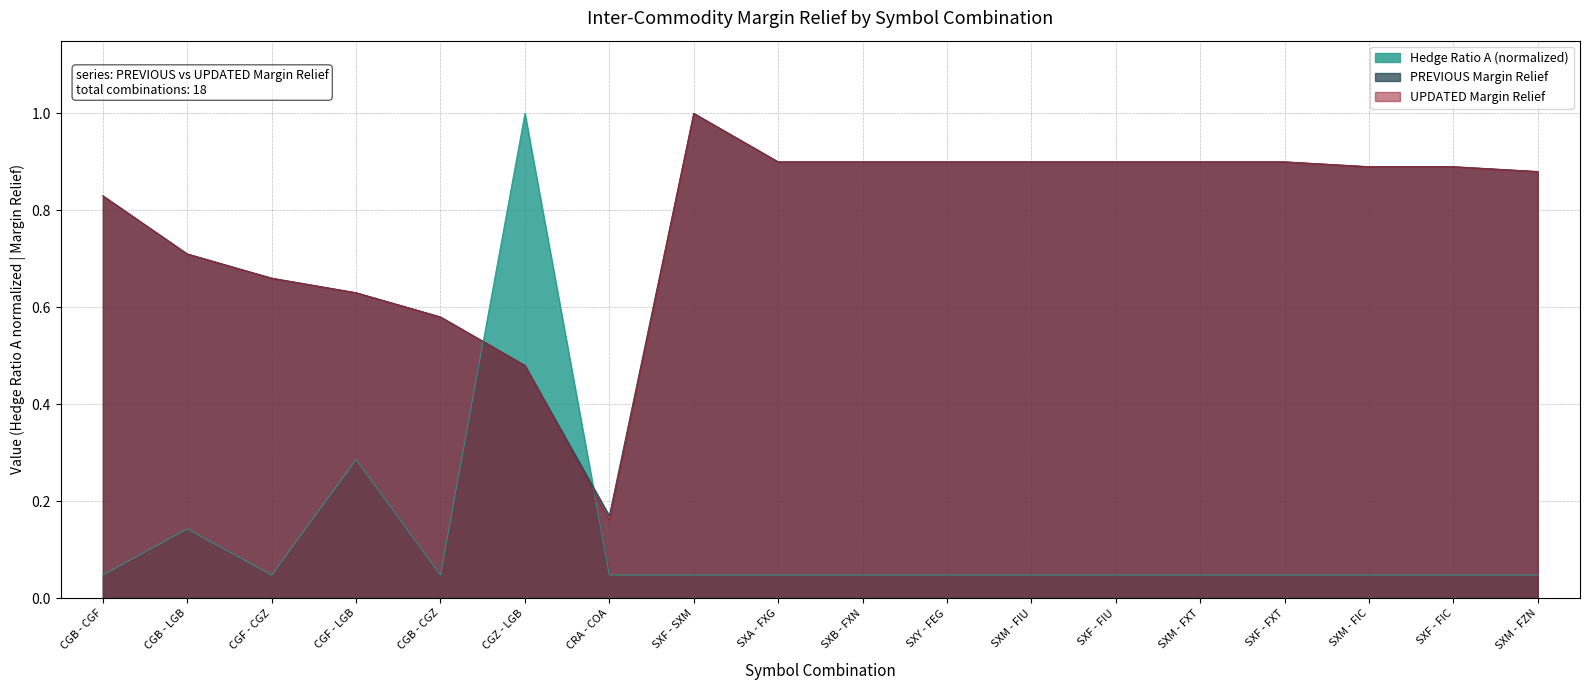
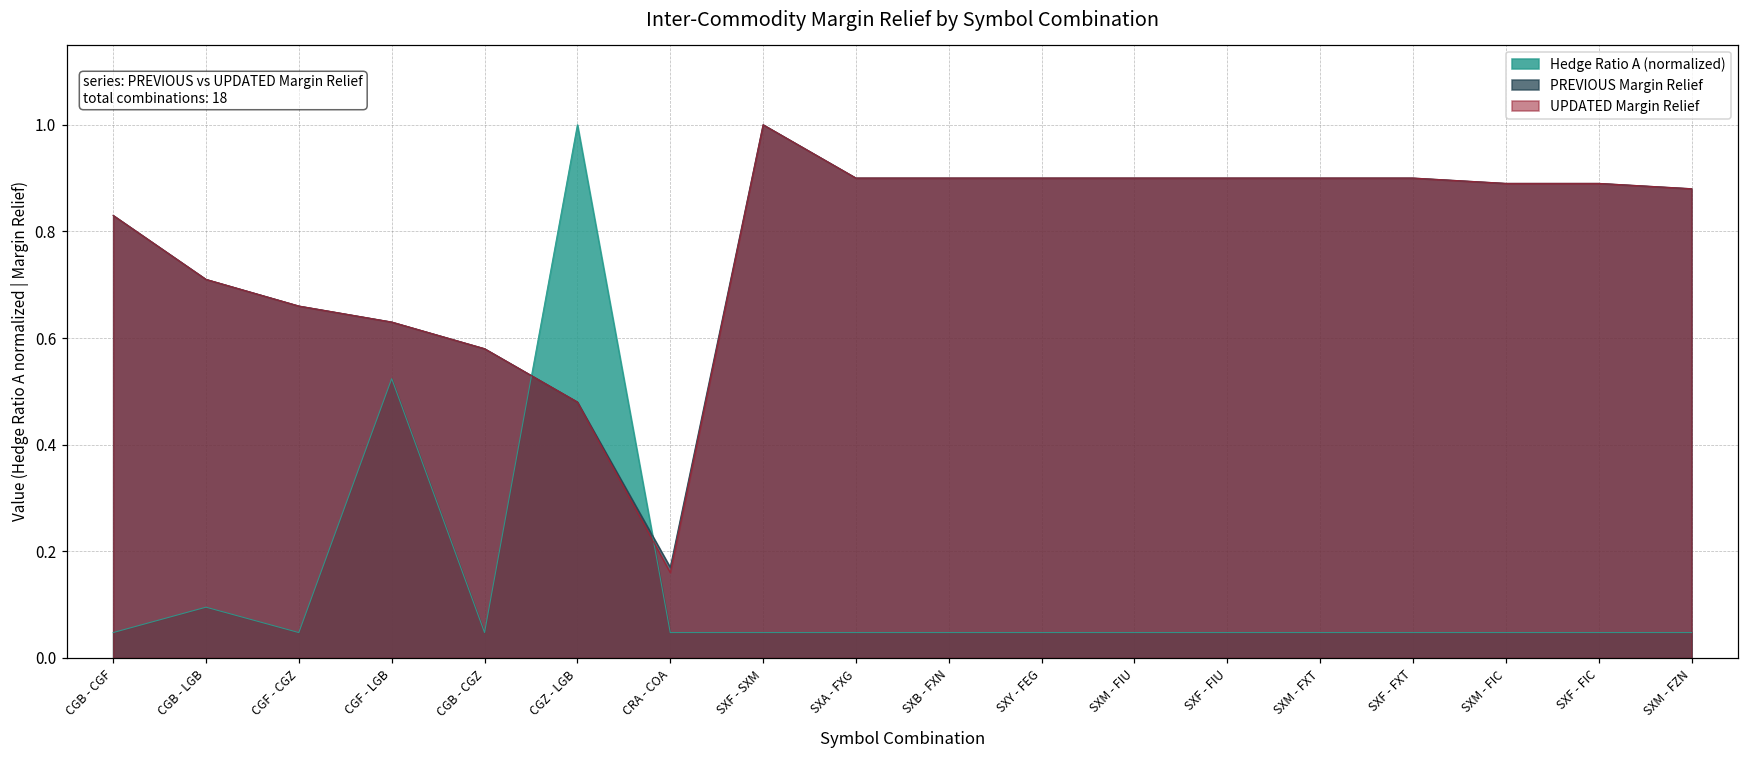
  {
    "Hedge Ratio A (normalized)": {
      "CGB - CGF": 0.05,
-     "CGB - LGB": 0.14,
+     "CGB - LGB": 0.10,
      "CGF - CGZ": 0.05,
-     "CGF - LGB": 0.29,
+     "CGF - LGB": 0.52,
      "CGB - CGZ": 0.05,
      "CGZ - LGB": 1.00,
      "CRA - COA": 0.05,
      "SXF - SXM": 0.05,
      "SXA - FXG": 0.05,
      "SXB - FXN": 0.05,
      "SXY - FEG": 0.05,
      "SXM - FIU": 0.05,
      "SXF - FIU": 0.05,
      "SXM - FXT": 0.05,
      "SXF - FXT": 0.05,
      "SXM - FIC": 0.05,
      "SXF - FIC": 0.05,
      "SXM - FZN": 0.05
    },
    "PREVIOUS Margin Relief": {
      "CRA - COA": 0.17
    },
    "UPDATED Margin Relief": {
      "CRA - COA": 0.16
    }
  }
